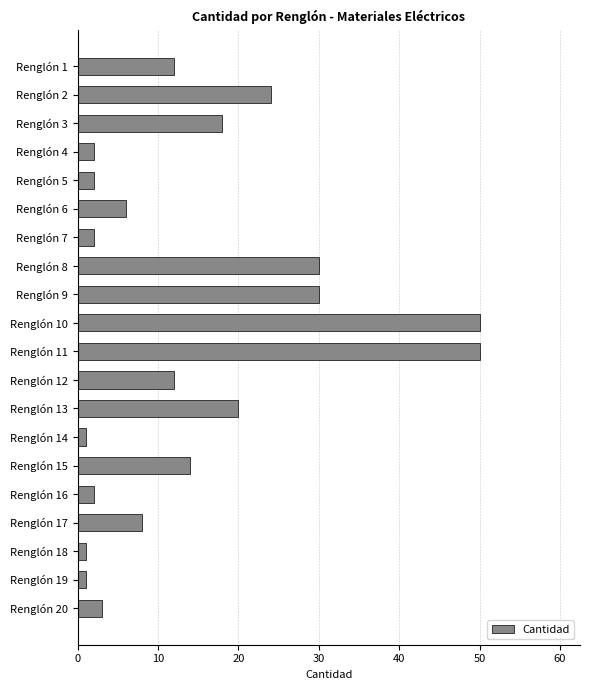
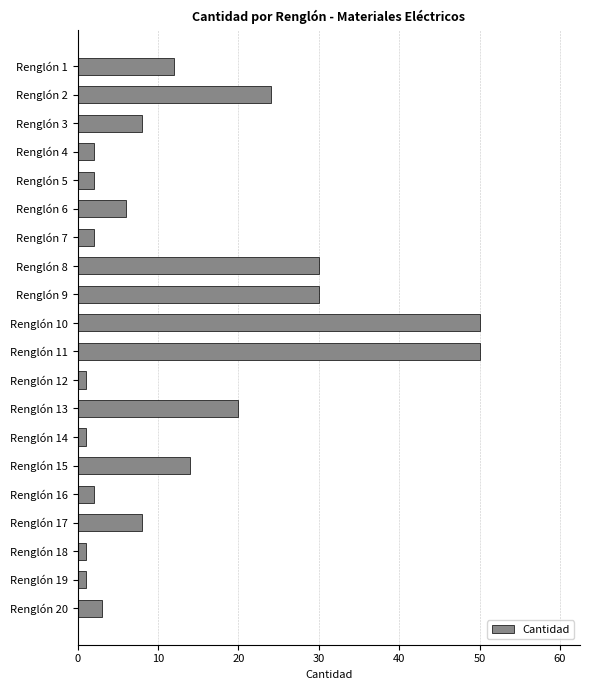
  {
    "Renglón 1": 12,
    "Renglón 2": 24,
-   "Renglón 3": 18,
+   "Renglón 3": 8,
    "Renglón 4": 2,
    "Renglón 5": 2,
    "Renglón 6": 6,
    "Renglón 7": 2,
    "Renglón 8": 30,
    "Renglón 9": 30,
    "Renglón 10": 50,
    "Renglón 11": 50,
-   "Renglón 12": 12,
+   "Renglón 12": 1,
    "Renglón 13": 20,
    "Renglón 14": 1,
    "Renglón 15": 14,
    "Renglón 16": 2,
    "Renglón 17": 8,
    "Renglón 18": 1,
    "Renglón 19": 1,
    "Renglón 20": 3
  }
